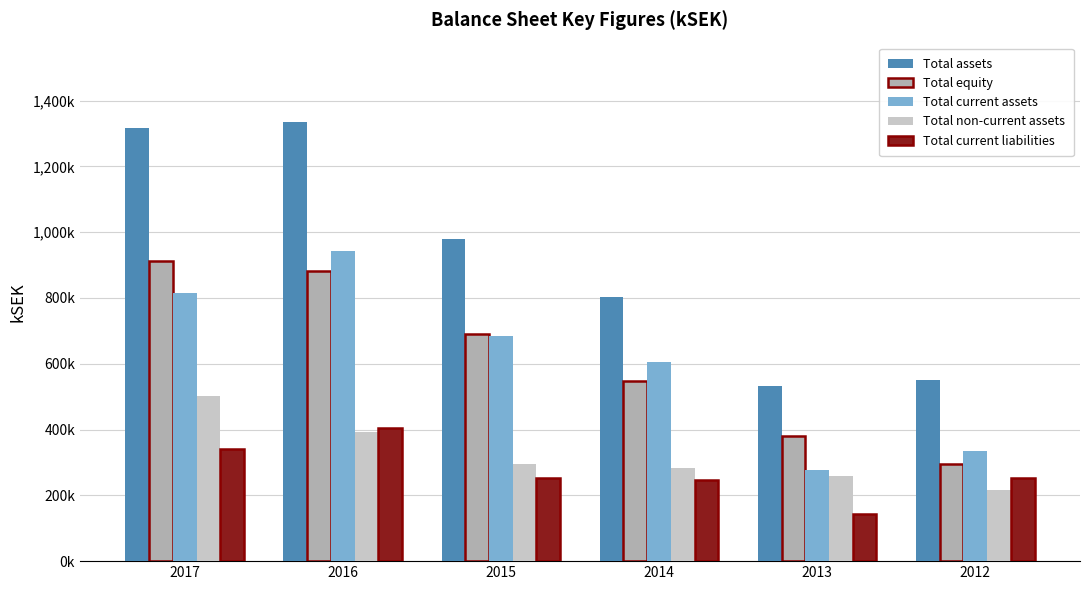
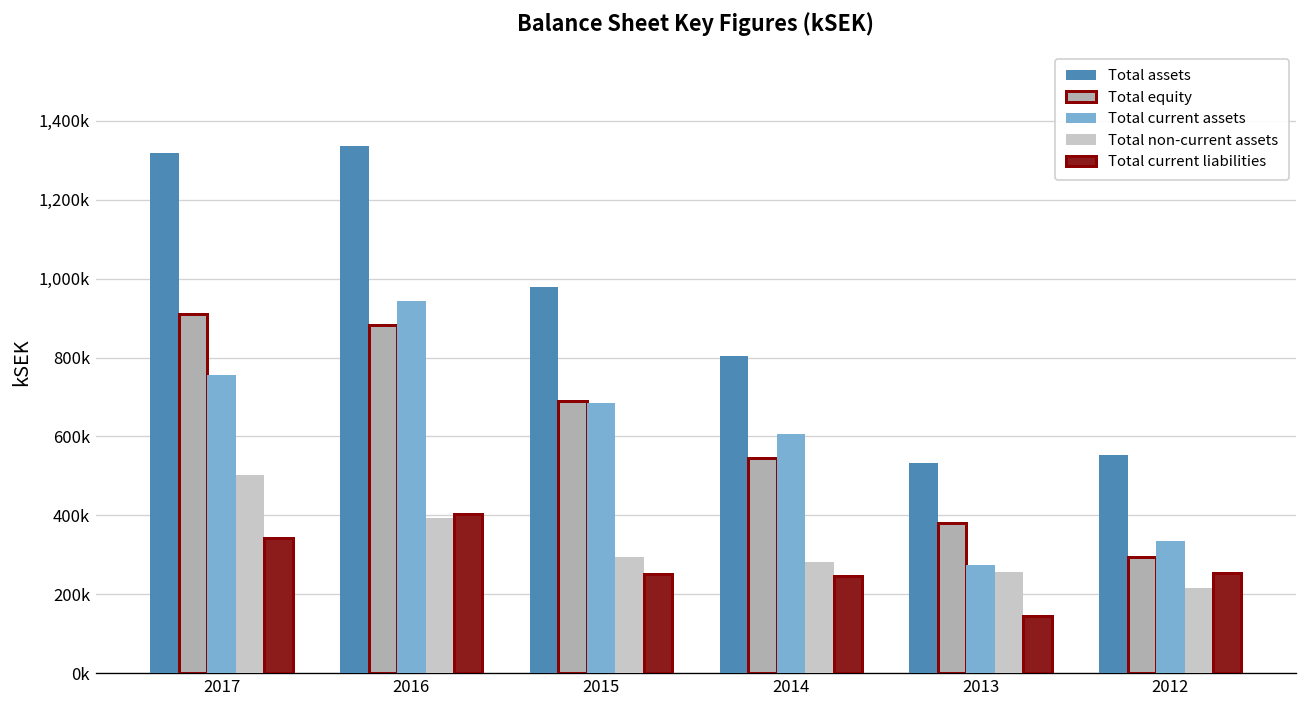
  {
    "Total assets": {
      "2017": "1,320,000",
      "2016": "1,340,000",
      "2015": "980,000",
      "2014": "800,000",
      "2013": "530,000",
      "2012": "550,000"
    },
    "Total current assets": {
-     "2017": "820,000",
+     "2017": "760,000",
      "2016": "940,000",
      "2015": "680,000",
      "2014": "610,000",
      "2013": "280,000",
      "2012": "340,000"
    },
    "Total current liabilities": {
      "2017": "340,000",
      "2016": "400,000",
      "2015": "250,000",
      "2014": "250,000",
      "2013": "140,000",
      "2012": "250,000"
    }
  }
